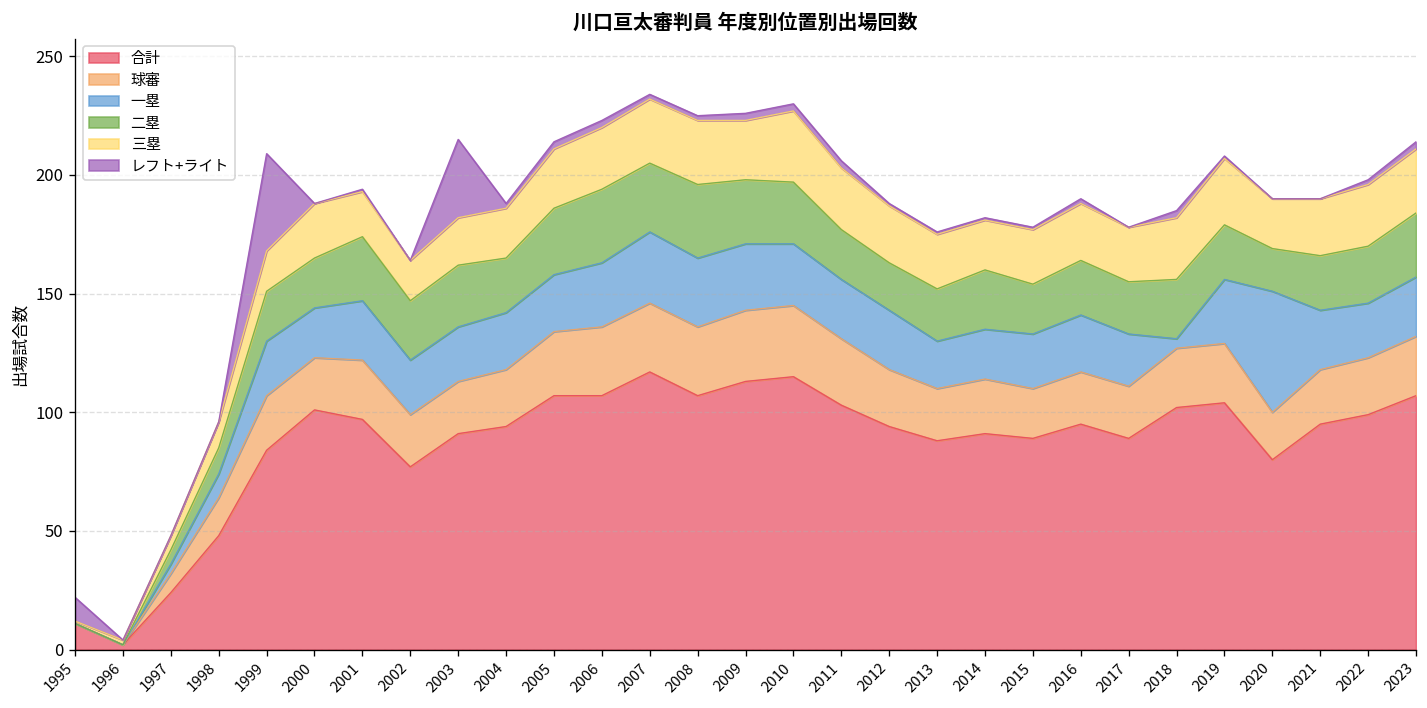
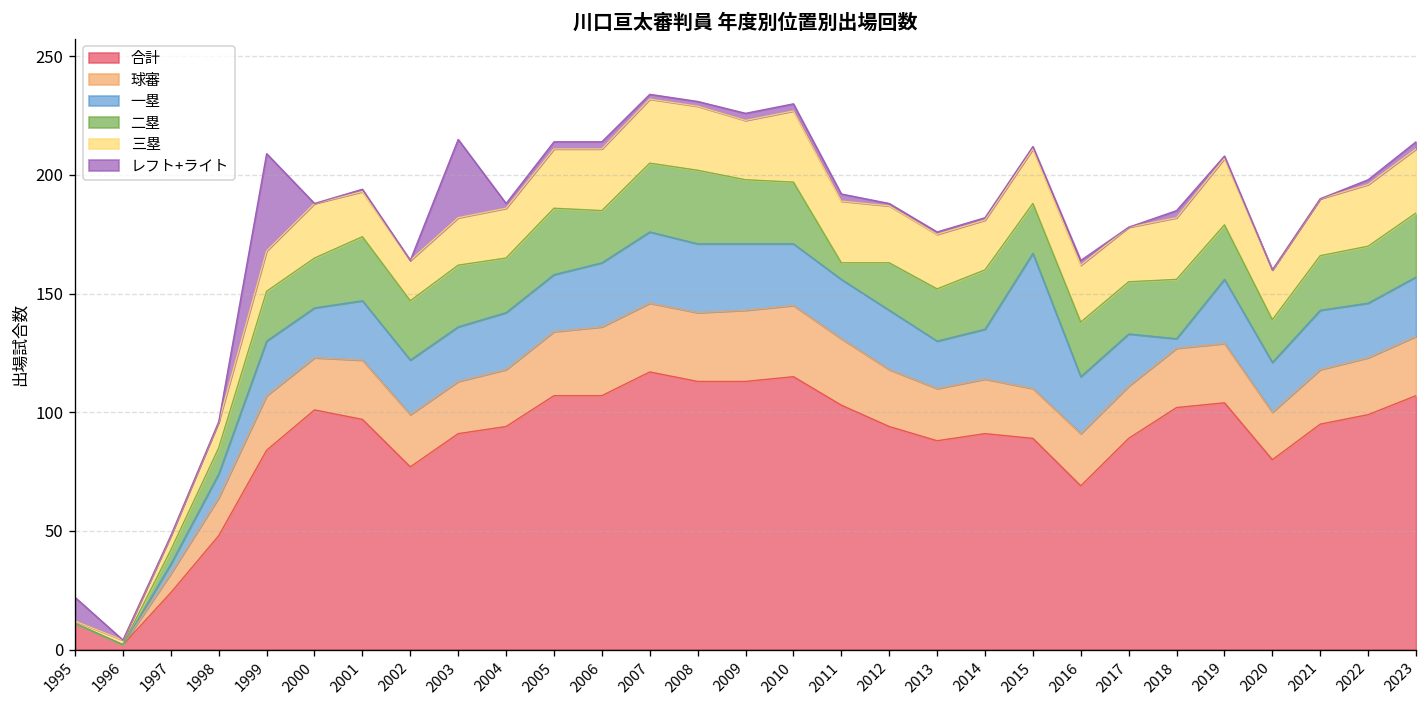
  {
    "合計": {
      "1997": 24,
      "1998": 48,
      "1999": 84,
      "2000": 101,
      "2001": 97,
      "2002": 77,
      "2003": 91,
      "2004": 94,
      "2005": 107,
      "2006": 107,
      "2007": 117,
-     "2008": 107,
+     "2008": 113,
      "2009": 113,
      "2010": 115,
      "2011": 103,
      "2012": 94,
      "2013": 88,
      "2014": 91,
      "2015": 89,
-     "2016": 95,
+     "2016": 69,
      "2017": 89,
      "2018": 102,
      "2019": 104,
      "2020": 80,
      "2021": 95,
      "2022": 99,
      "2023": 107
    },
    "一塁": {
      "1997": 4,
      "1998": 10,
      "1999": 23,
      "2000": 21,
      "2001": 25,
      "2002": 23,
      "2003": 23,
      "2004": 24,
      "2005": 24,
      "2006": 27,
      "2007": 30,
      "2008": 29,
      "2009": 28,
      "2010": 26,
      "2011": 25,
      "2012": 25,
      "2013": 20,
      "2014": 21,
-     "2015": 23,
+     "2015": 57,
      "2016": 24,
      "2017": 22,
      "2018": 4,
      "2019": 27,
-     "2020": 51,
+     "2020": 21,
      "2021": 25,
      "2022": 23,
      "2023": 25
    },
    "二塁": {
      "1997": 6,
      "1998": 11,
      "1999": 21,
      "2000": 21,
      "2001": 27,
      "2002": 25,
      "2003": 26,
      "2004": 23,
      "2005": 28,
-     "2006": 31,
+     "2006": 22,
      "2007": 29,
      "2008": 31,
      "2009": 27,
      "2010": 26,
-     "2011": 21,
+     "2011": 7,
      "2012": 20,
      "2013": 22,
      "2014": 25,
      "2015": 21,
      "2016": 23,
      "2017": 22,
      "2018": 25,
      "2019": 23,
      "2020": 18,
      "2021": 23,
      "2022": 24,
      "2023": 27
    },
    "レフト+ライト": {
      "1995": 10,
      "1999": 41,
      "2003": 33,
      "2004": 2,
      "2005": 3,
      "2006": 3,
      "2007": 2,
      "2008": 2,
      "2009": 3,
      "2010": 3,
      "2011": 3,
      "2016": 2,
      "2018": 3,
      "2022": 2,
      "2023": 3
    }
  }
